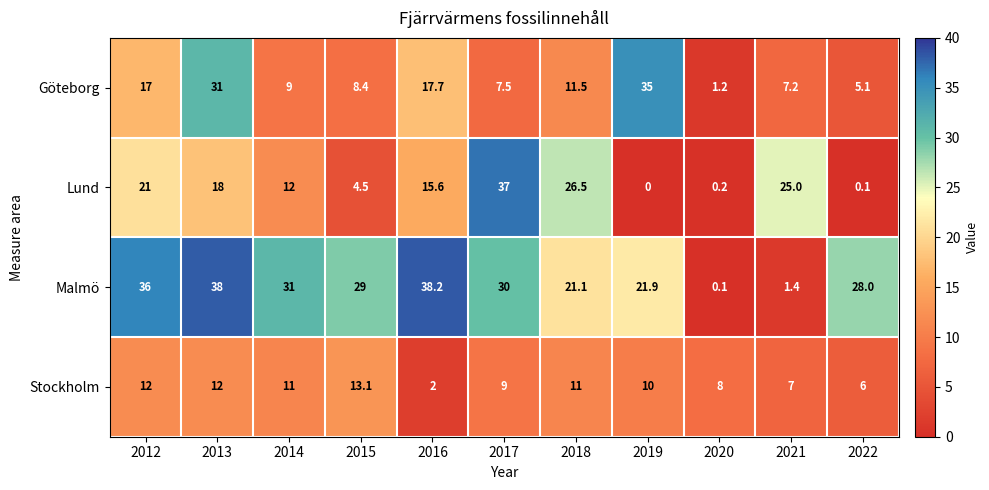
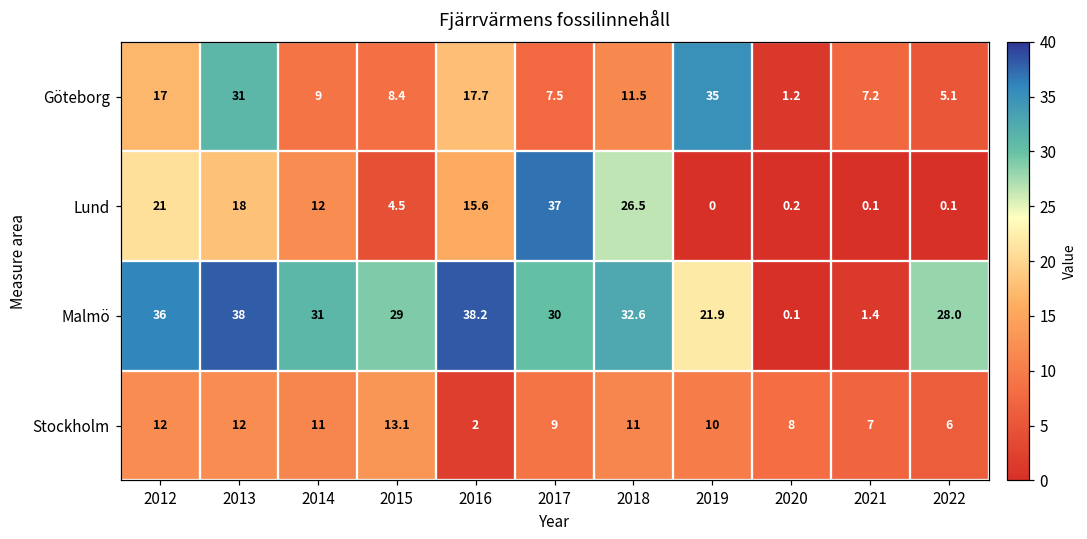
  {
    "Göteborg": {
      "2012": 17,
      "2013": 31,
      "2014": 9,
      "2015": 8.4,
      "2016": 17.7,
      "2017": 7.5,
      "2018": 11.5,
      "2019": 35,
      "2020": 1.2,
      "2021": 7.2,
      "2022": 5.1
    },
    "Lund": {
      "2012": 21,
      "2013": 18,
      "2014": 12,
      "2015": 4.5,
      "2016": 15.6,
      "2017": 37,
      "2018": 26.5,
      "2019": 0,
      "2020": 0.2,
-     "2021": 25.0,
+     "2021": 0.1,
      "2022": 0.1
    },
    "Malmö": {
      "2012": 36,
      "2013": 38,
      "2014": 31,
      "2015": 29,
      "2016": 38.2,
      "2017": 30,
-     "2018": 21.1,
+     "2018": 32.6,
      "2019": 21.9,
      "2020": 0.1,
      "2021": 1.4,
      "2022": 28.0
    },
    "Stockholm": {
      "2012": 12,
      "2013": 12,
      "2014": 11,
      "2015": 13.1,
      "2016": 2,
      "2017": 9,
      "2018": 11,
      "2019": 10,
      "2020": 8,
      "2021": 7,
      "2022": 6
    }
  }
